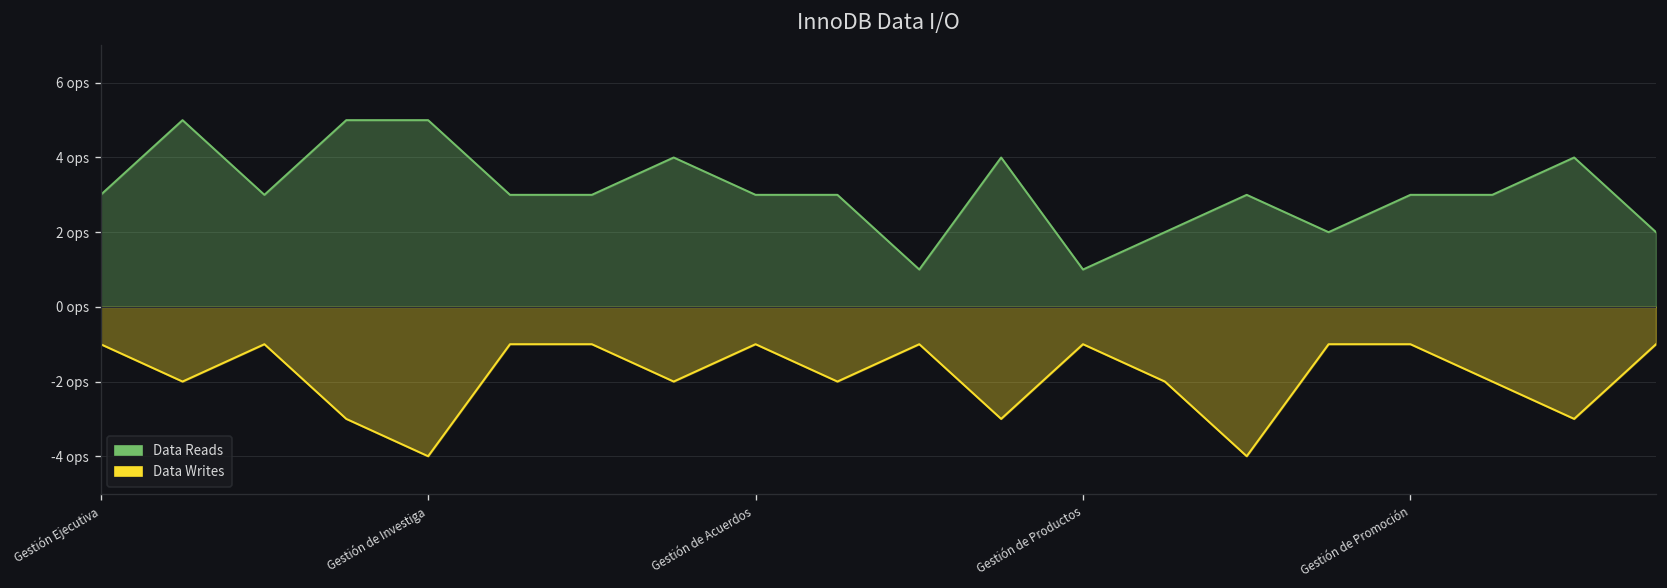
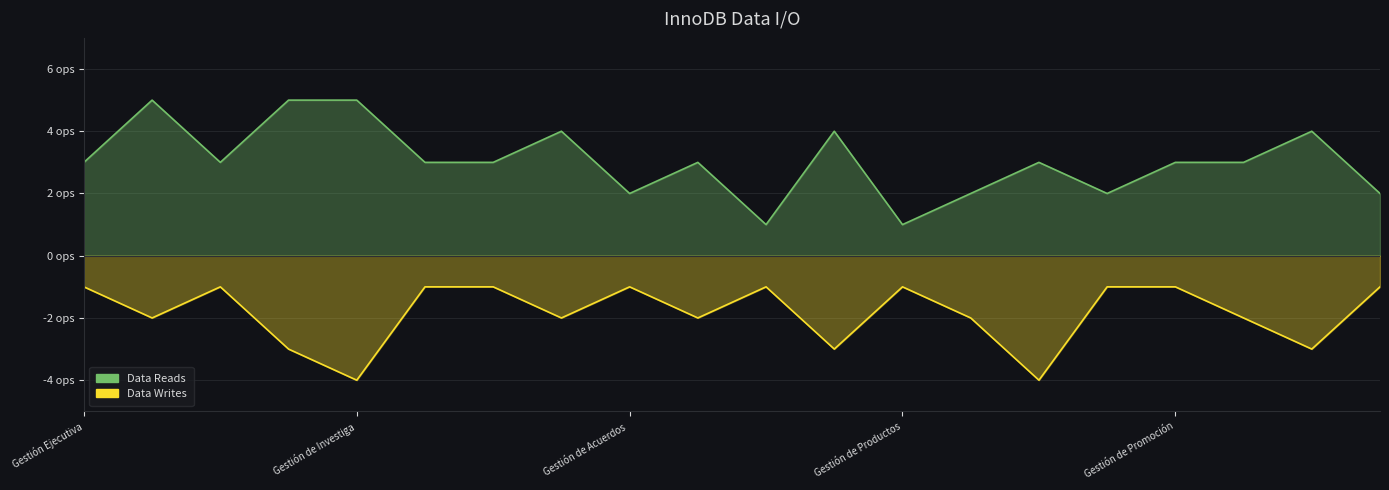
  {
    "Data Reads": {
      "Gestión de Investiga": "5 ops",
-     "Gestión de Acuerdos": "3 ops",
+     "Gestión de Acuerdos": "2 ops",
      "Gestión de Productos": "1 ops",
      "Gestión de Promoción": "3 ops"
    }
  }
